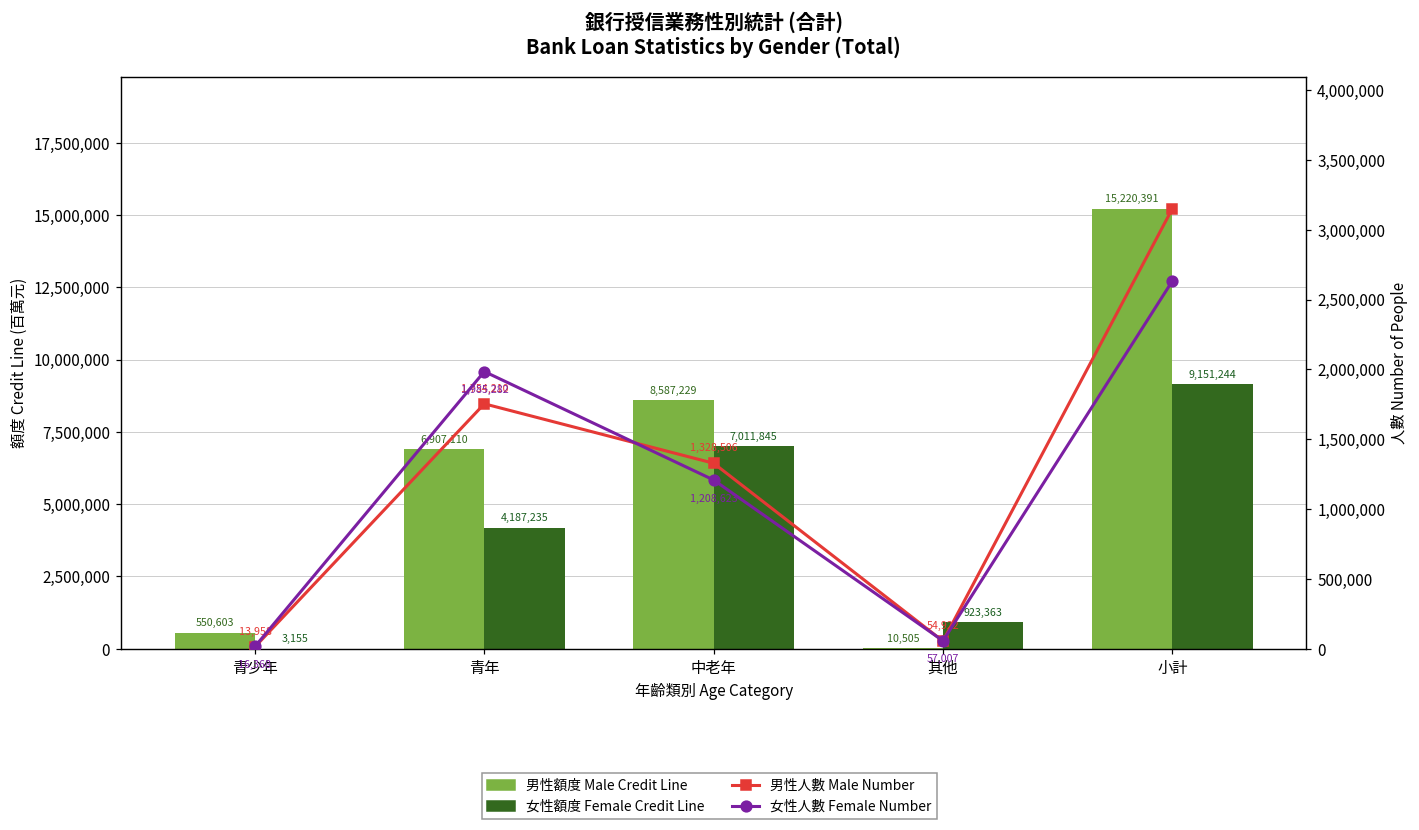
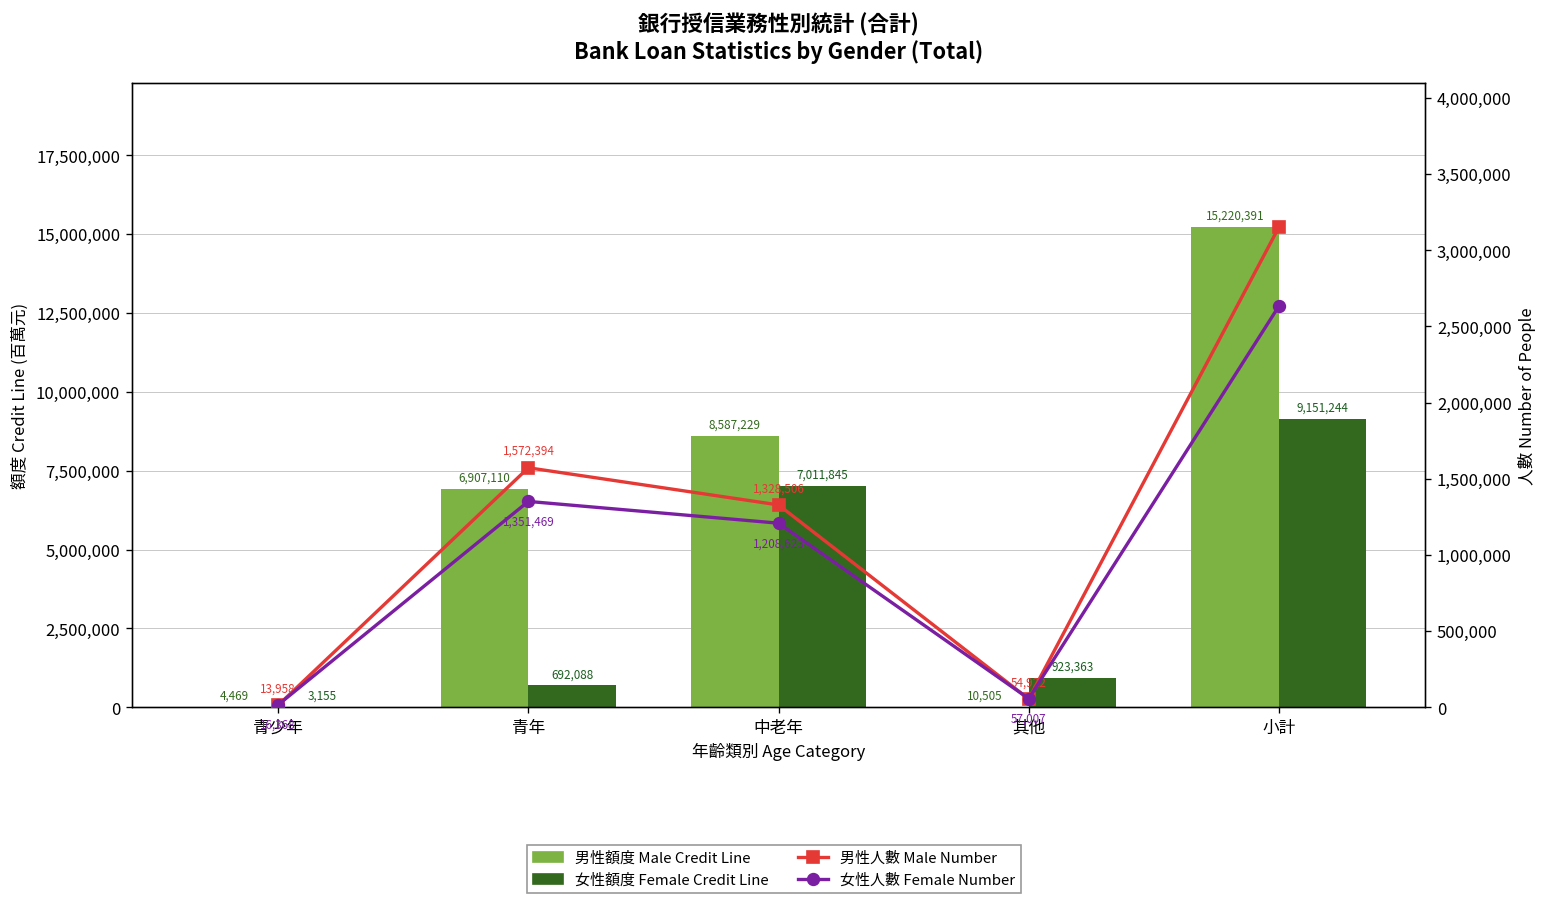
  {
    "男性額度 Male Credit Line": {
-     "青少年": "550,603",
+     "青少年": "4,469",
      "青年": "6,907,110",
      "中老年": "8,587,229",
      "其他": "10,505",
      "小計": "15,220,391"
    },
    "女性額度 Female Credit Line": {
      "青少年": "3,155",
-     "青年": "4,187,235",
+     "青年": "692,088",
      "中老年": "7,011,845",
      "其他": "923,363",
      "小計": "9,151,244"
    },
    "男性人數 Male Number": {
-     "青年": "1,754,210",
+     "青年": "1,572,394",
      "中老年": "1,328,506"
    },
    "女性人數 Female Number": {
-     "青年": "1,985,282",
+     "青年": "1,351,469",
      "中老年": "1,208,623"
    }
  }
